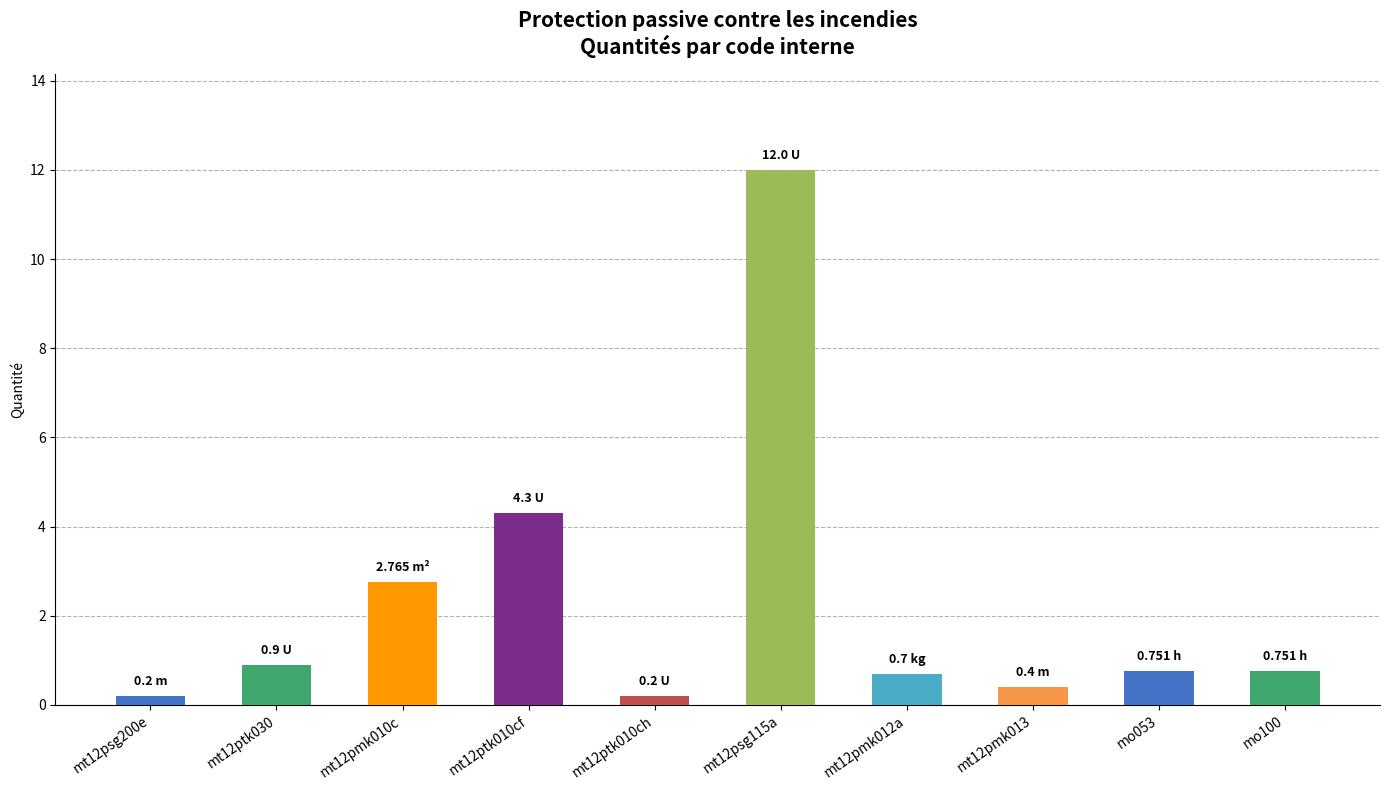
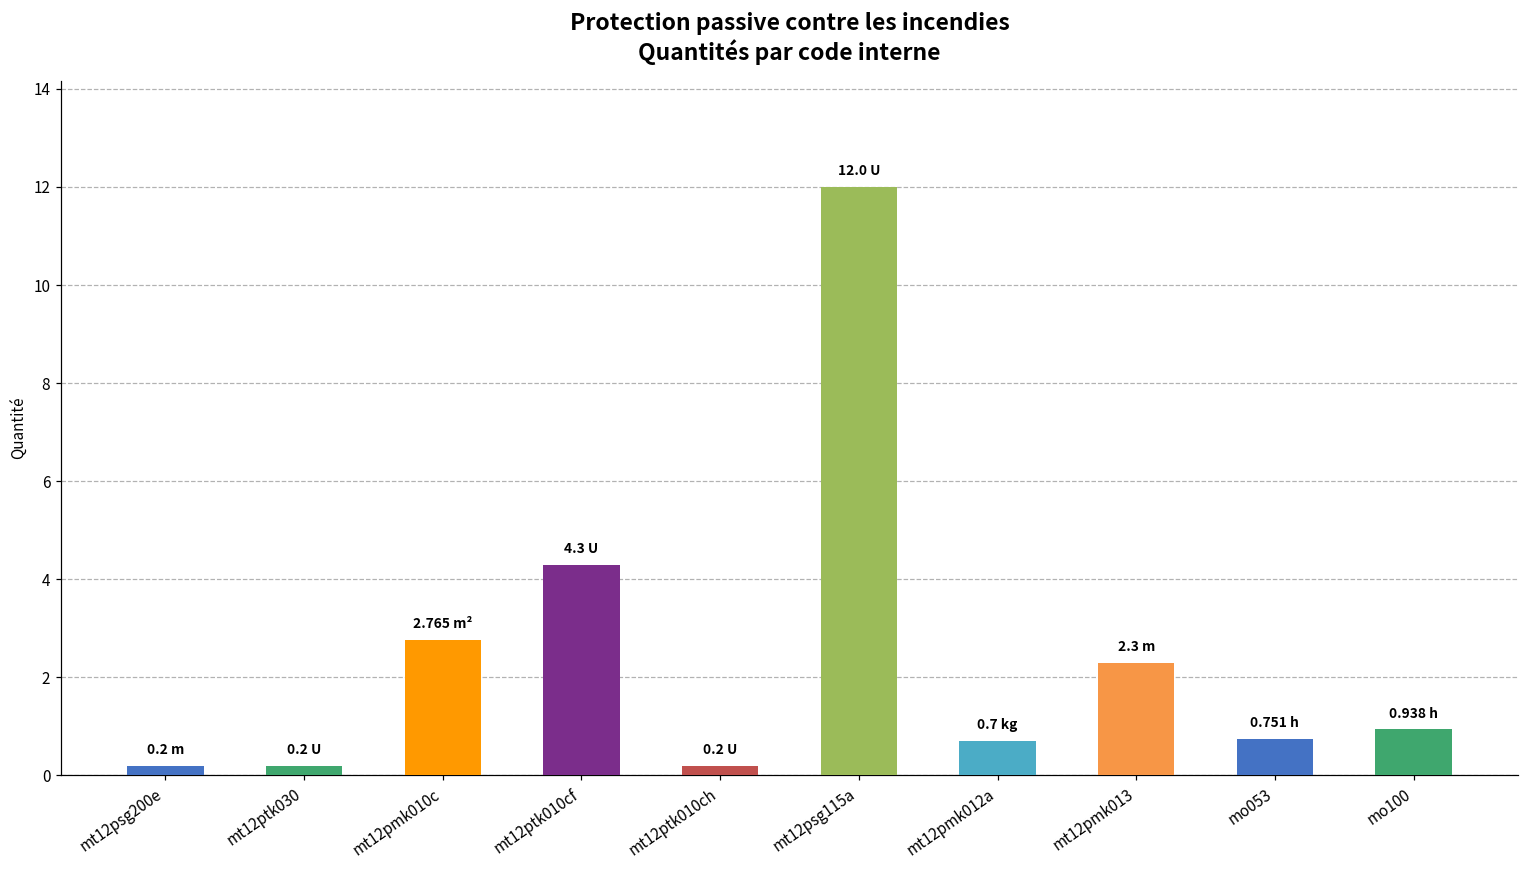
  {
    "mt12psg200e": 0.2,
-   "mt12ptk030": 0.9,
+   "mt12ptk030": 0.2,
    "mt12pmk010c": 2.765,
    "mt12ptk010cf": 4.3,
    "mt12ptk010ch": 0.2,
    "mt12psg115a": 12.0,
    "mt12pmk012a": 0.7,
-   "mt12pmk013": 0.4,
+   "mt12pmk013": 2.3,
    "mo053": 0.751,
-   "mo100": 0.751
+   "mo100": 0.938
  }
